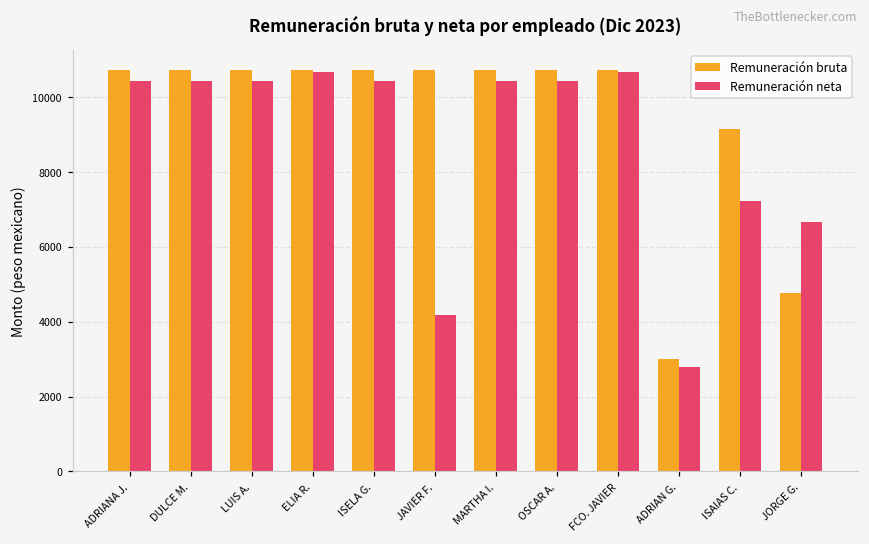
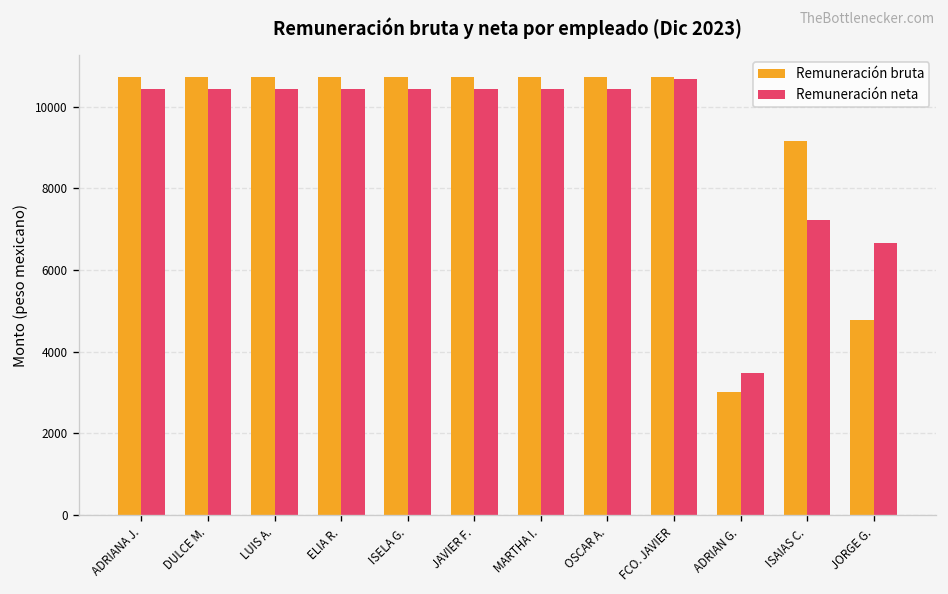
  {
    "Remuneración bruta": {
      "ADRIANA J.": 10700,
      "DULCE M.": 10700,
      "LUIS A.": 10700,
      "ELIA R.": 10700,
      "ISELA G.": 10700,
      "JAVIER F.": 10700,
      "MARTHA I.": 10700,
      "OSCAR A.": 10700,
      "FCO. JAVIER": 10700,
      "ADRIAN G.": 3000,
      "ISAIAS C.": 9200,
      "JORGE G.": 4800
    },
    "Remuneración neta": {
      "ADRIANA J.": 10400,
      "DULCE M.": 10400,
      "LUIS A.": 10400,
-     "ELIA R.": 10700,
+     "ELIA R.": 10400,
      "ISELA G.": 10400,
-     "JAVIER F.": 4200,
+     "JAVIER F.": 10400,
      "MARTHA I.": 10400,
      "OSCAR A.": 10400,
      "FCO. JAVIER": 10700,
-     "ADRIAN G.": 2800,
+     "ADRIAN G.": 3500,
      "ISAIAS C.": 7200,
      "JORGE G.": 6700
    }
  }
